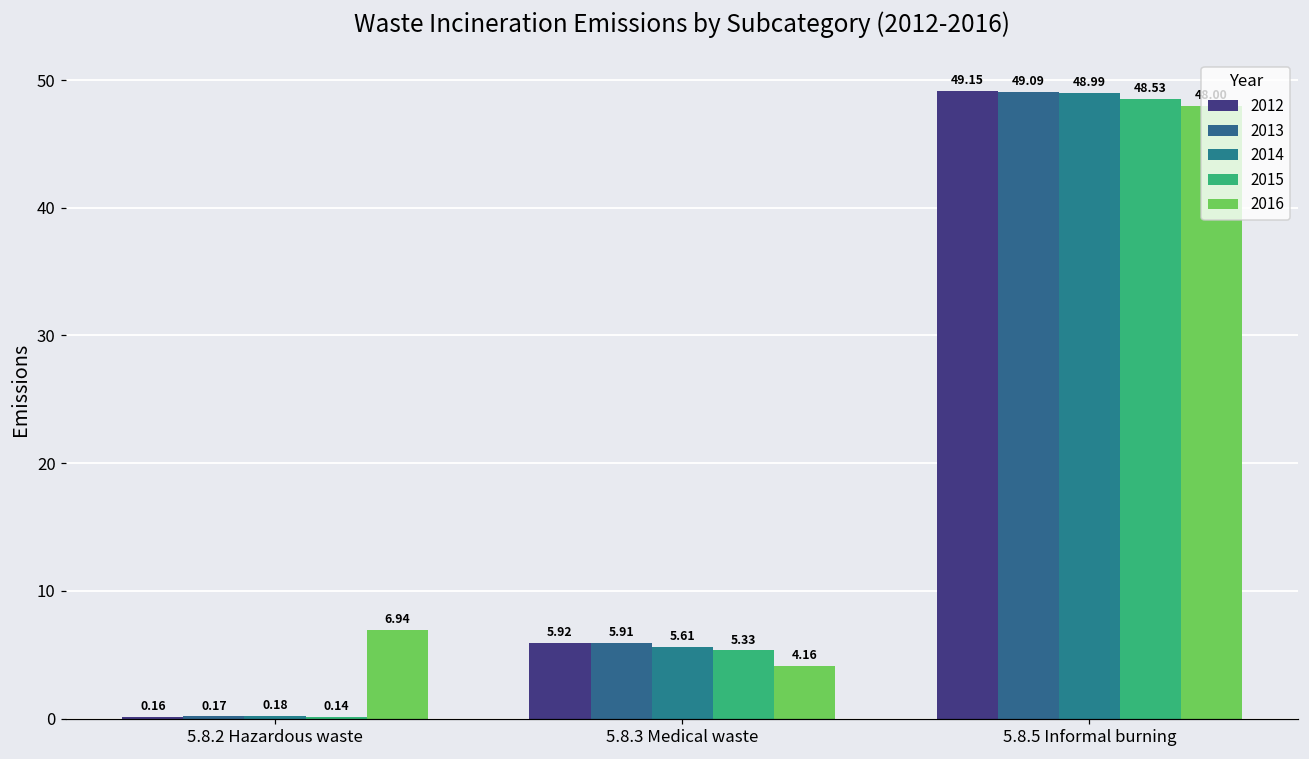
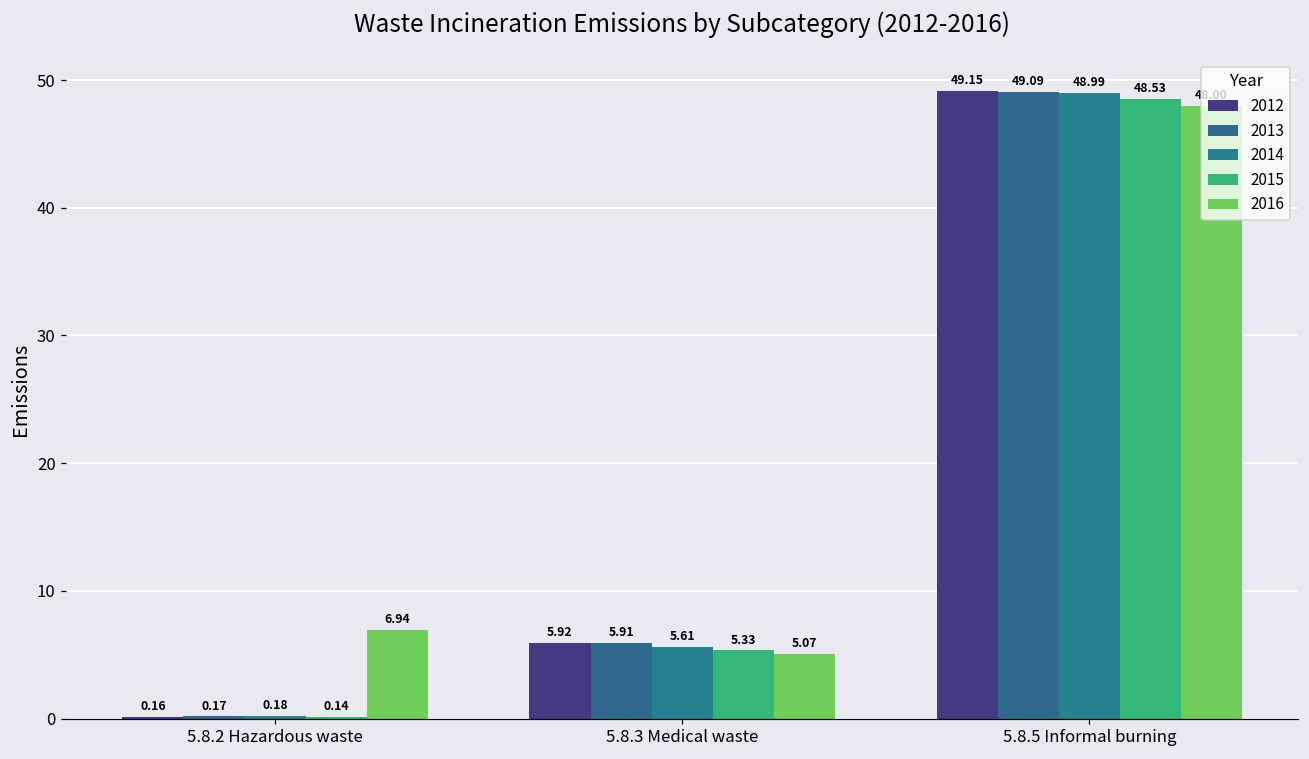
  {
    "2016": {
      "5.8.2 Hazardous waste": 6.94,
-     "5.8.3 Medical waste": 4.16
+     "5.8.3 Medical waste": 5.07
    }
  }
